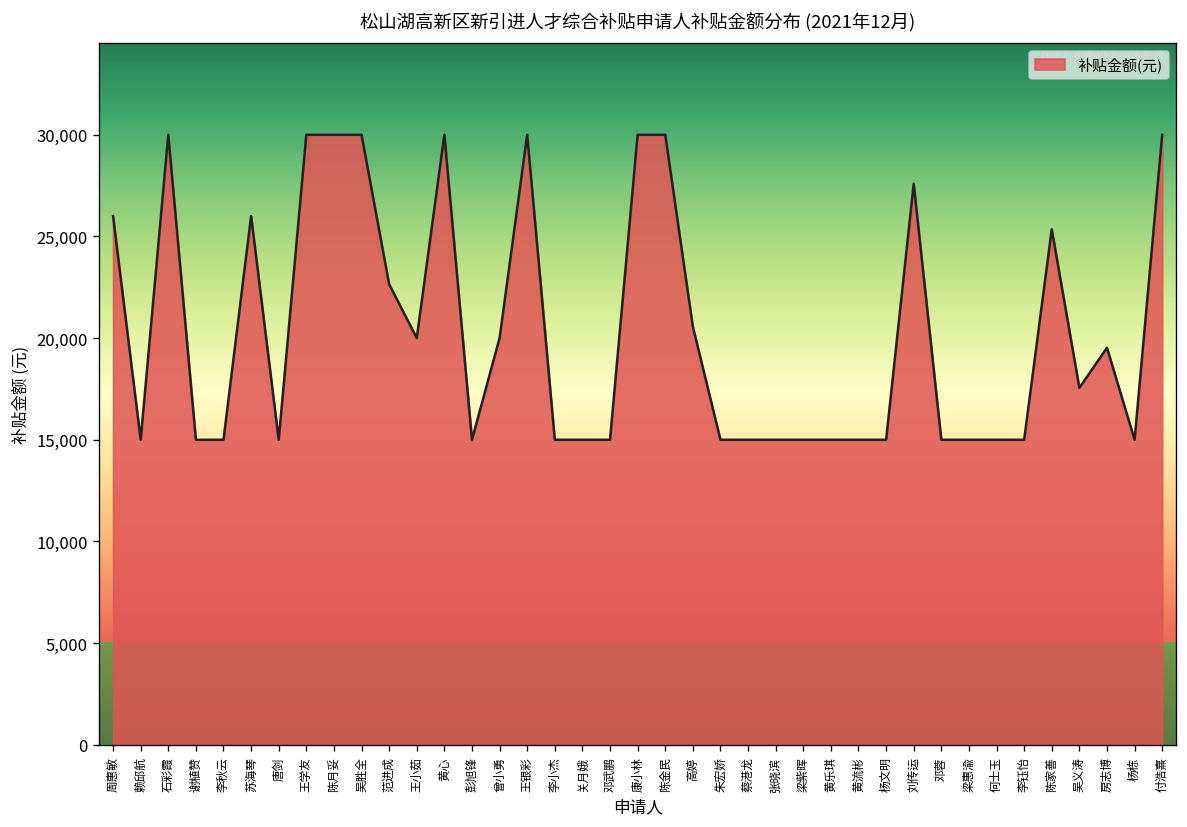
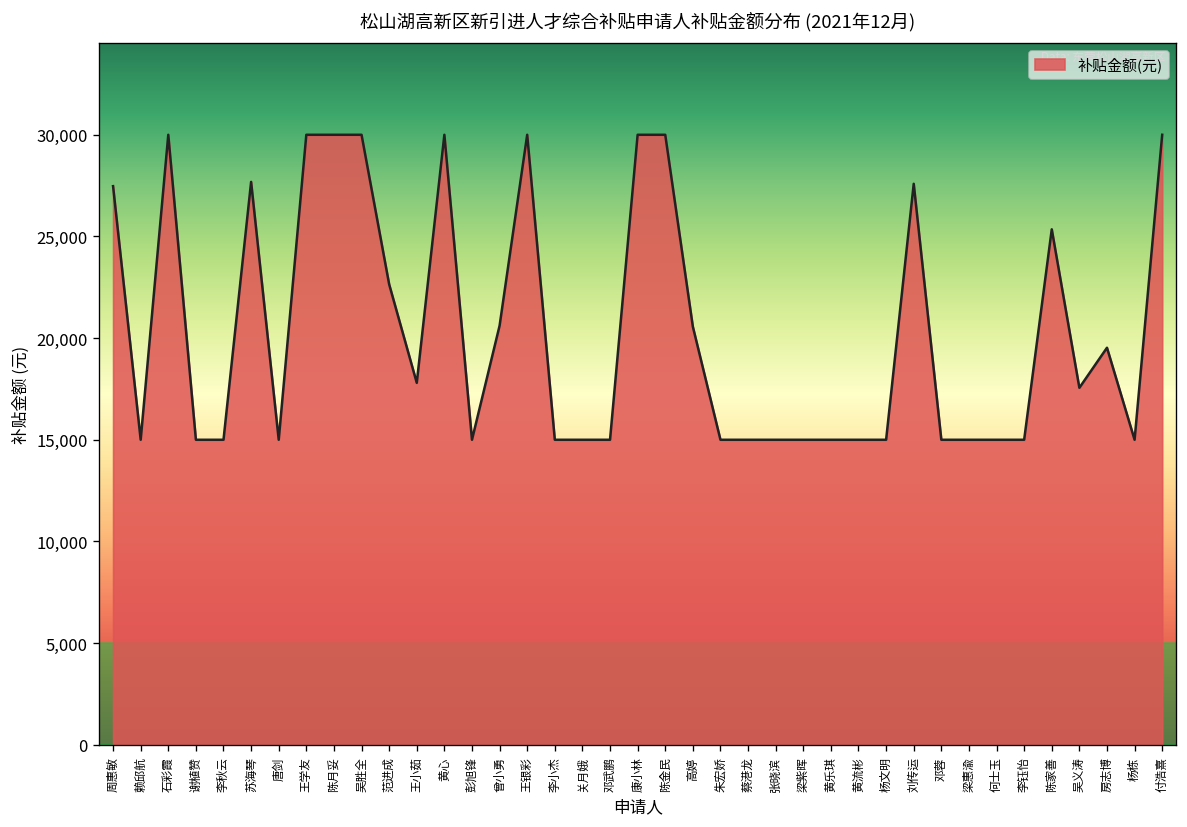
  {
-   "周惠敏": "26,000",
+   "周惠敏": "27,500",
    "赖邱航": "15,000",
    "石彩霞": "30,000",
    "谢植赞": "15,000",
    "李秋云": "15,000",
-   "苏海琴": "26,000",
+   "苏海琴": "27,700",
    "唐剑": "15,000",
    "王学友": "30,000",
    "陈月妥": "30,000",
    "吴胜全": "30,000",
    "范进成": "22,600",
-   "王小茹": "20,000",
+   "王小茹": "17,800",
    "黄心": "30,000",
    "彭旭锋": "15,000",
-   "曾小勇": "20,000",
+   "曾小勇": "20,600",
    "王银彩": "30,000",
    "李小杰": "15,000",
    "关月娥": "15,000",
    "邓武鹏": "15,000",
    "康小林": "30,000",
    "陈金民": "30,000",
    "高婷": "20,600",
    "朱宏娇": "15,000",
    "蔡港龙": "15,000",
    "张晓滨": "15,000",
    "梁紫晖": "15,000",
    "黄乐琪": "15,000",
    "黄流彬": "15,000",
    "杨文明": "15,000",
    "刘传运": "27,600",
    "邓蓉": "15,000",
    "梁惠渝": "15,000",
    "何士玉": "15,000",
    "李钰怡": "15,000",
    "陈家善": "25,400",
    "吴义涛": "17,600",
    "房志博": "19,500",
    "杨栋": "15,000",
    "付浩熹": "30,000"
  }
